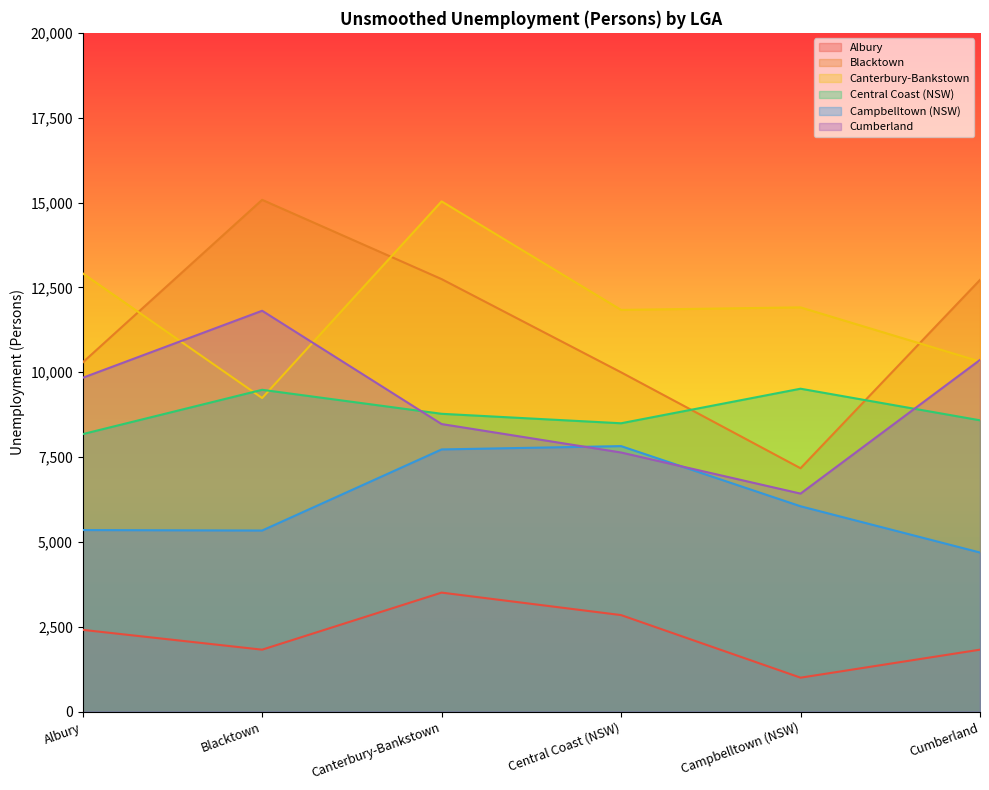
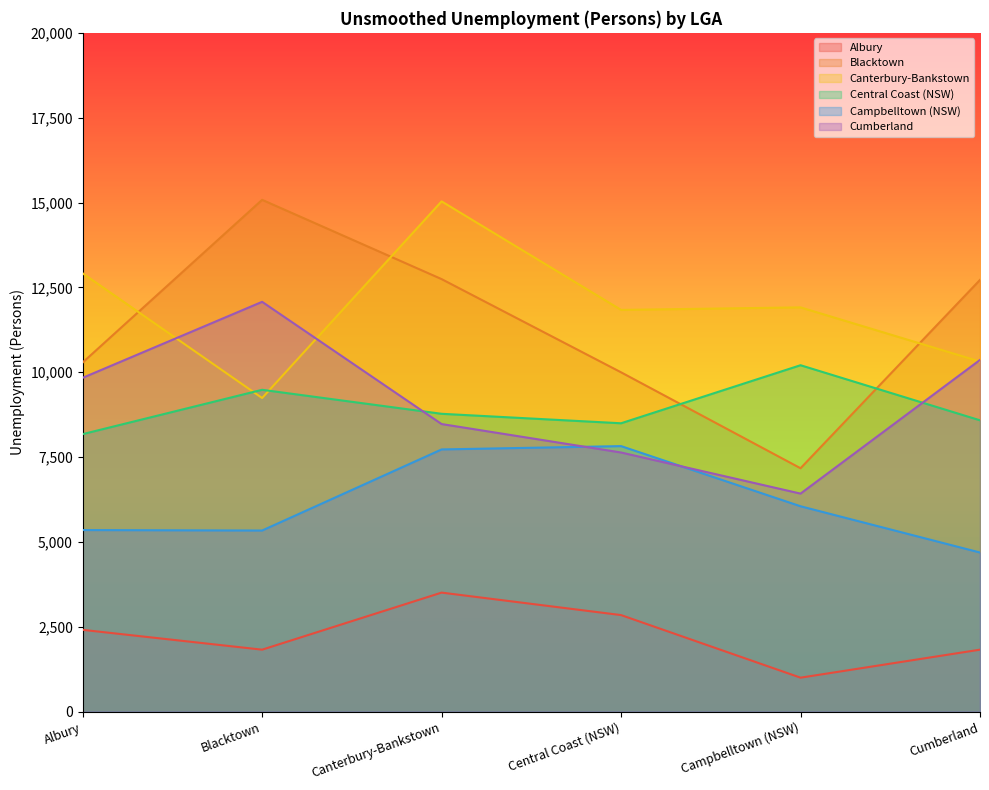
  {
    "Central Coast (NSW)": {
      "Albury": "8,200",
      "Blacktown": "9,500",
      "Canterbury-Bankstown": "8,800",
      "Central Coast (NSW)": "8,500",
-     "Campbelltown (NSW)": "9,500",
+     "Campbelltown (NSW)": "10,200",
      "Cumberland": "8,600"
    },
    "Campbelltown (NSW)": {
      "Albury": "5,400",
      "Blacktown": "5,300",
      "Canterbury-Bankstown": "7,700",
      "Central Coast (NSW)": "7,800",
      "Campbelltown (NSW)": "6,100",
      "Cumberland": "4,700"
    },
    "Cumberland": {
      "Albury": "9,800",
-     "Blacktown": "11,800",
+     "Blacktown": "12,100",
      "Canterbury-Bankstown": "8,500",
      "Central Coast (NSW)": "7,600",
      "Campbelltown (NSW)": "6,400"
    }
  }
